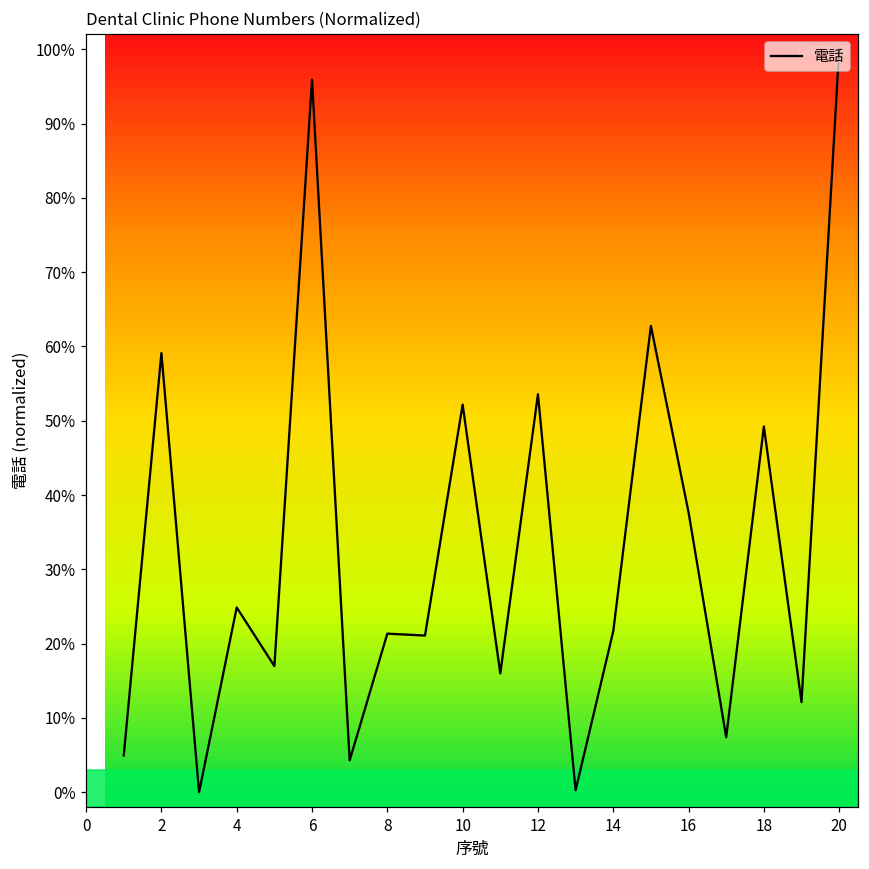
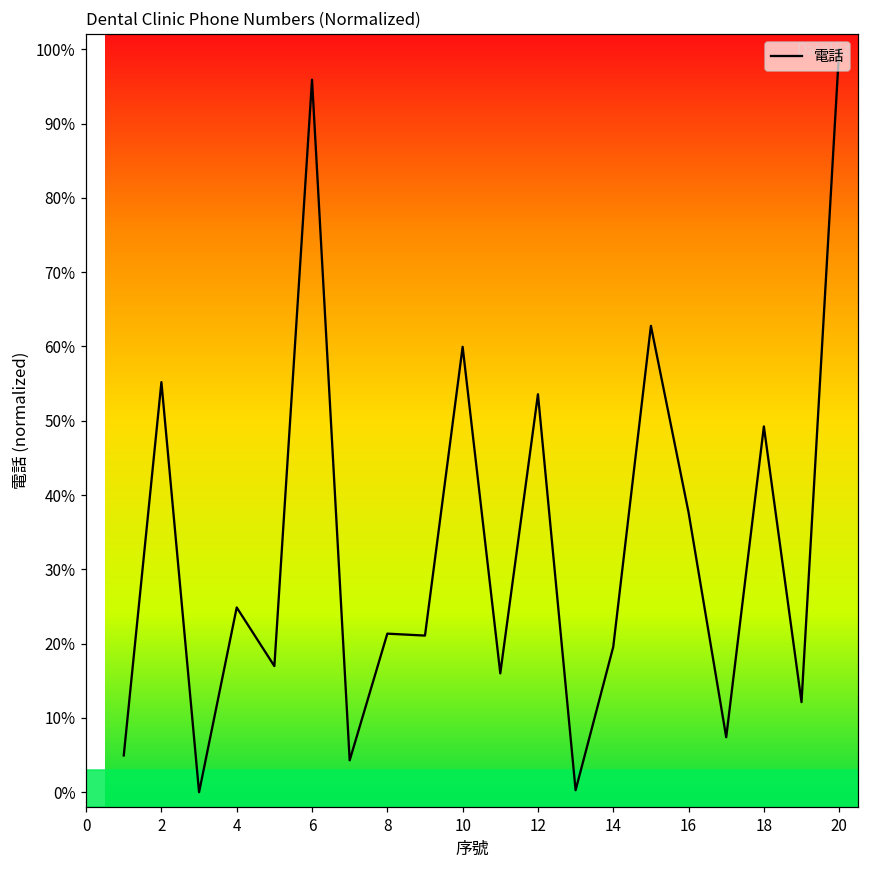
  {
-   "2": "59%",
+   "2": "55%",
    "4": "25%",
    "6": "96%",
    "8": "21%",
-   "10": "52%",
+   "10": "60%",
    "12": "54%",
-   "14": "22%",
+   "14": "20%",
    "16": "38%",
    "18": "49%"
  }
